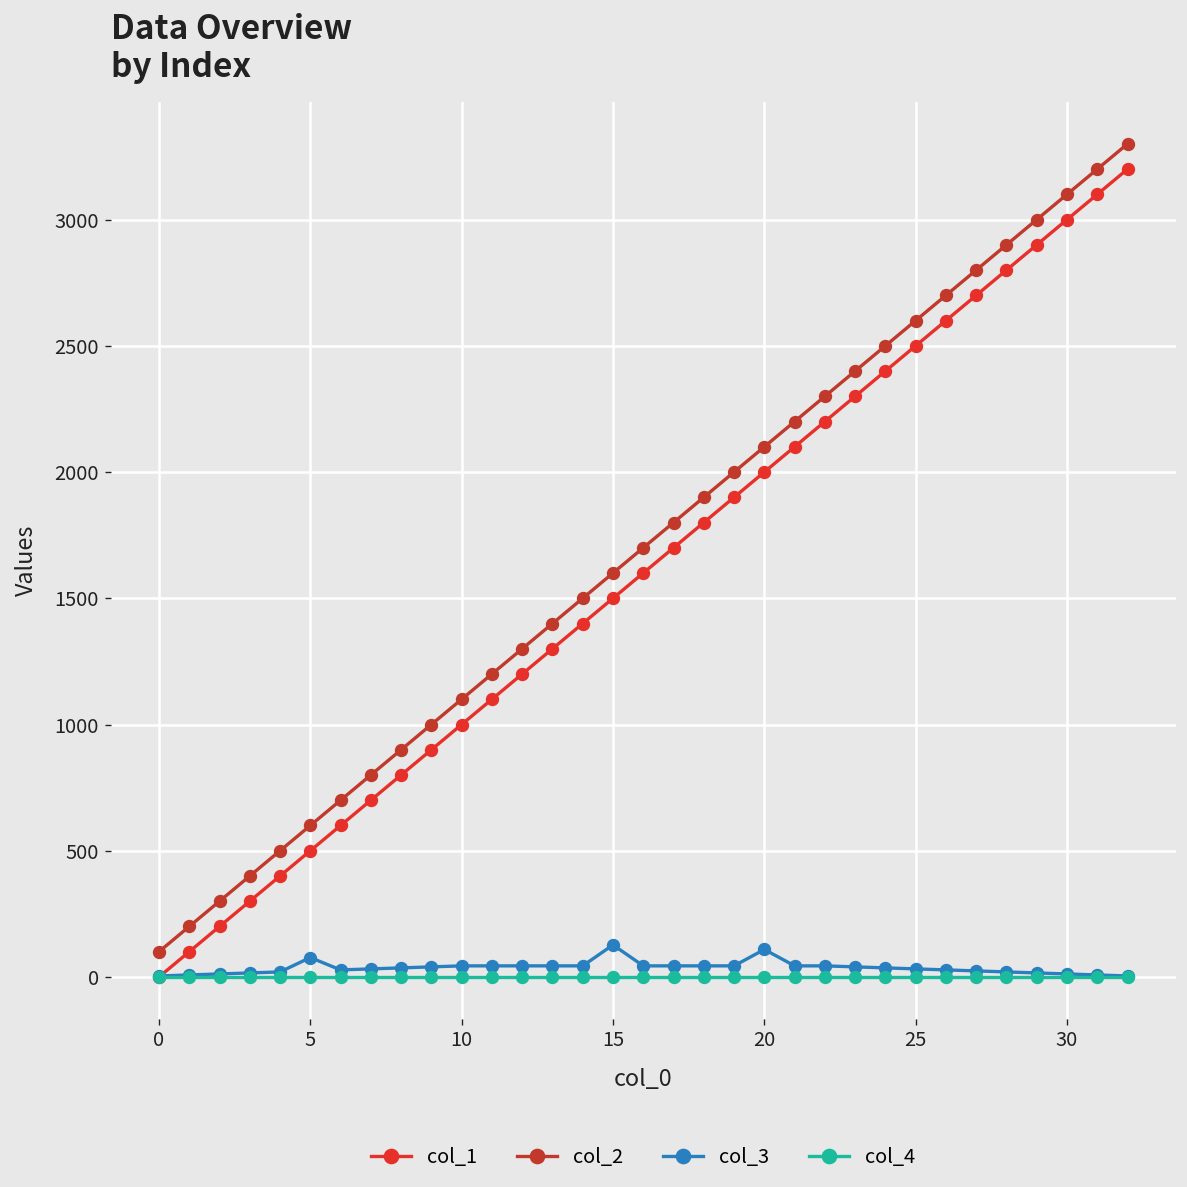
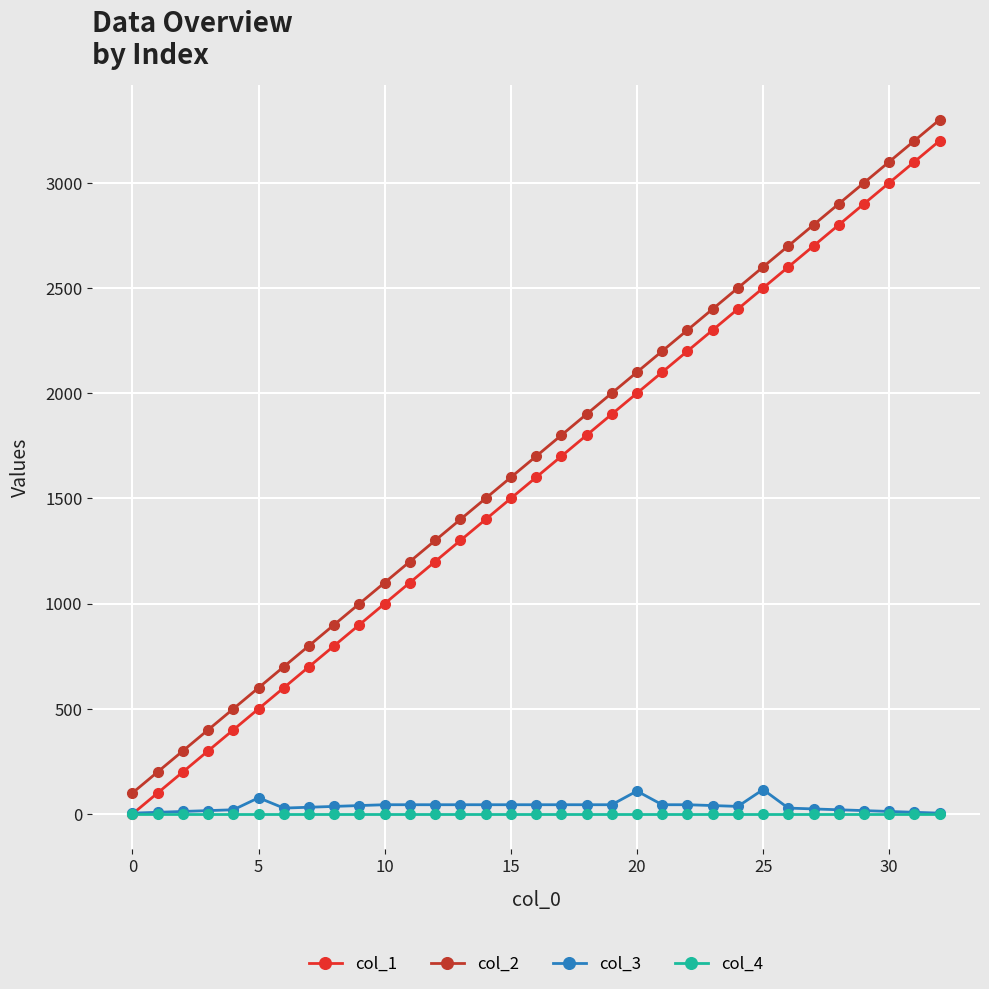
  {
    "col_3": {
      "5": 80,
      "10": 40,
-     "15": 130,
+     "15": 40,
      "20": 110,
-     "25": 30
+     "25": 120
    },
    "col_4": {
      "5": 0,
      "10": 0,
      "15": 0,
      "20": 0,
      "25": 0
    }
  }
